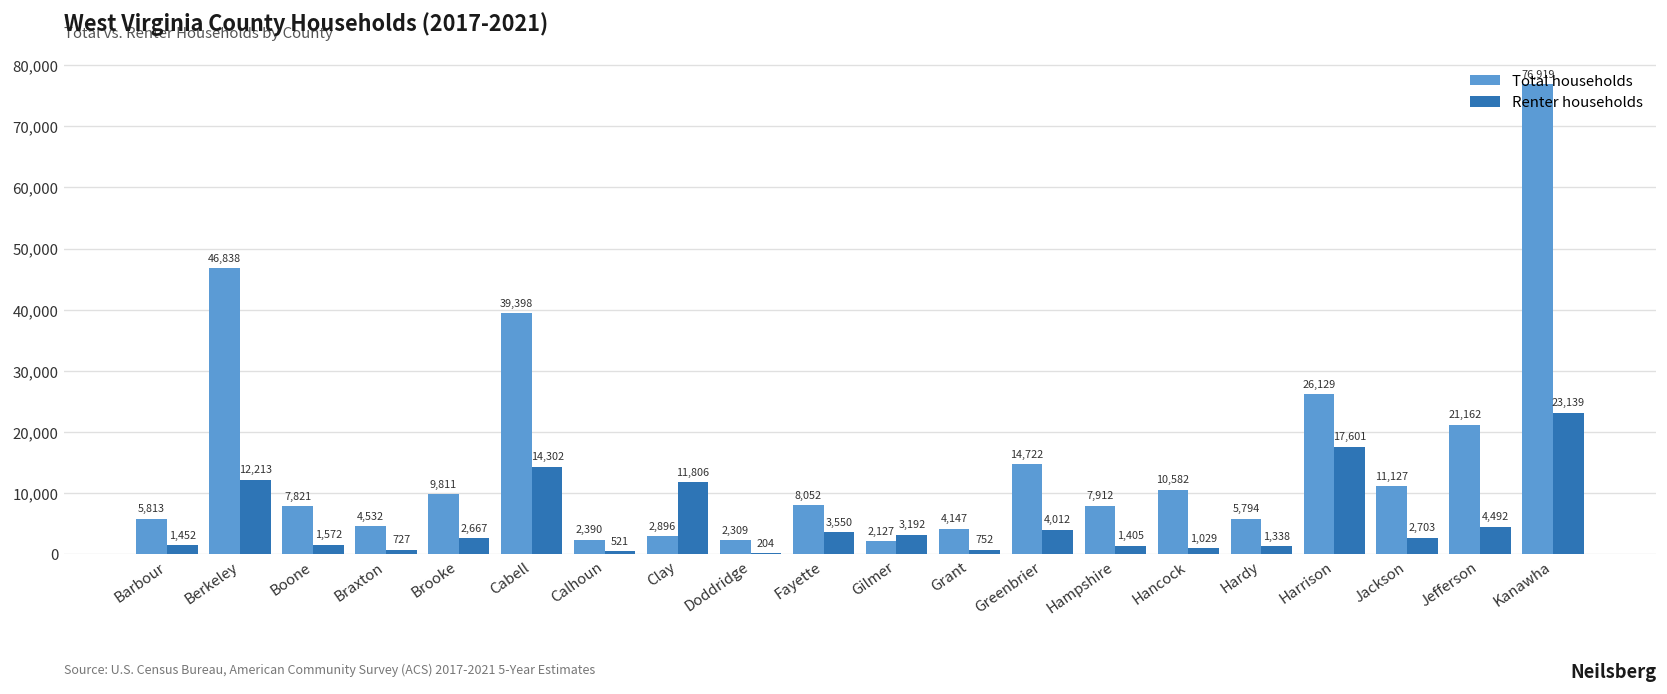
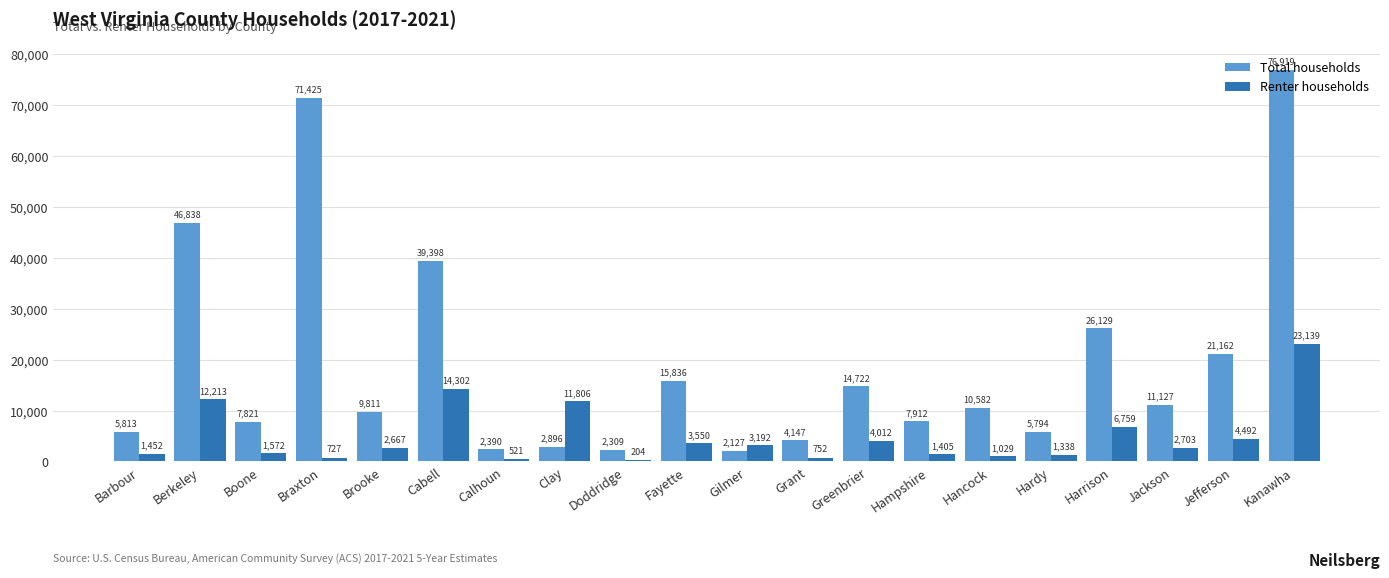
  {
    "Total households": {
      "Barbour": "5,813",
      "Berkeley": "46,838",
      "Boone": "7,821",
-     "Braxton": "4,532",
+     "Braxton": "71,425",
      "Brooke": "9,811",
      "Cabell": "39,398",
      "Calhoun": "2,390",
      "Clay": "2,896",
      "Doddridge": "2,309",
-     "Fayette": "8,052",
+     "Fayette": "15,836",
      "Gilmer": "2,127",
      "Grant": "4,147",
      "Greenbrier": "14,722",
      "Hampshire": "7,912",
      "Hancock": "10,582",
      "Hardy": "5,794",
      "Harrison": "26,129",
      "Jackson": "11,127",
      "Jefferson": "21,162",
      "Kanawha": "76,919"
    },
    "Renter households": {
      "Barbour": "1,452",
      "Berkeley": "12,213",
      "Boone": "1,572",
      "Braxton": "727",
      "Brooke": "2,667",
      "Cabell": "14,302",
      "Calhoun": "521",
      "Clay": "11,806",
      "Doddridge": "204",
      "Fayette": "3,550",
      "Gilmer": "3,192",
      "Grant": "752",
      "Greenbrier": "4,012",
      "Hampshire": "1,405",
      "Hancock": "1,029",
      "Hardy": "1,338",
-     "Harrison": "17,601",
+     "Harrison": "6,759",
      "Jackson": "2,703",
      "Jefferson": "4,492",
      "Kanawha": "23,139"
    }
  }
